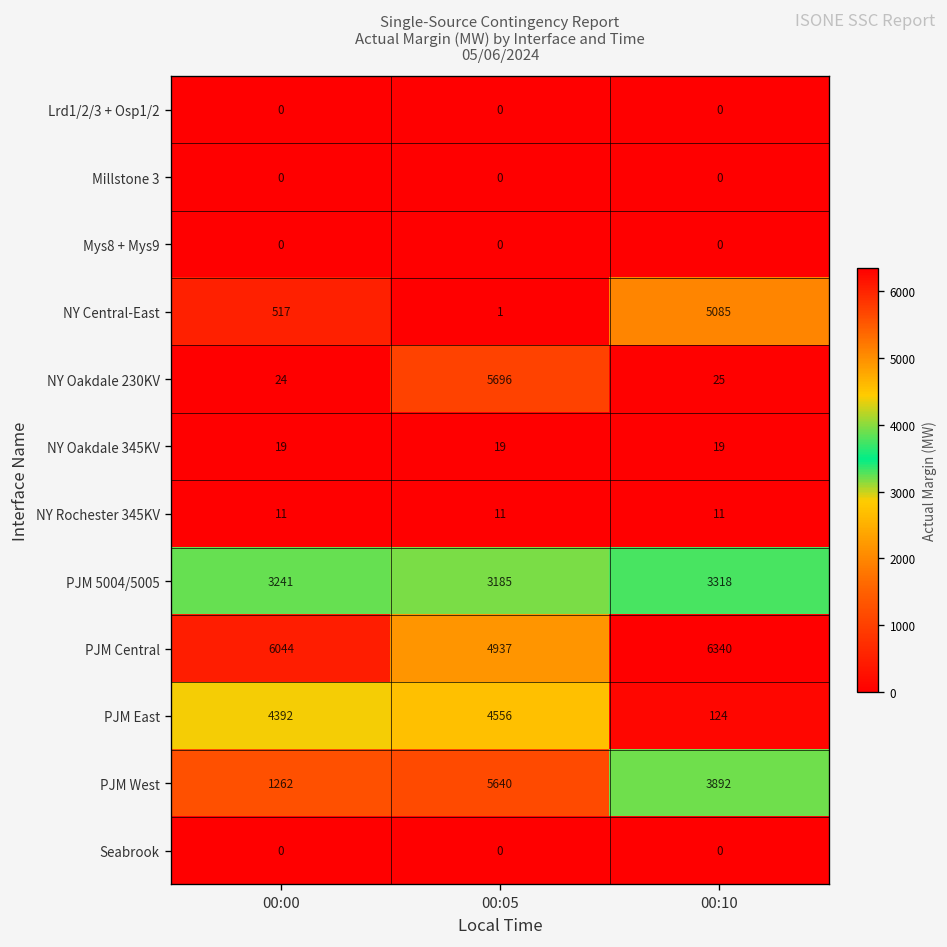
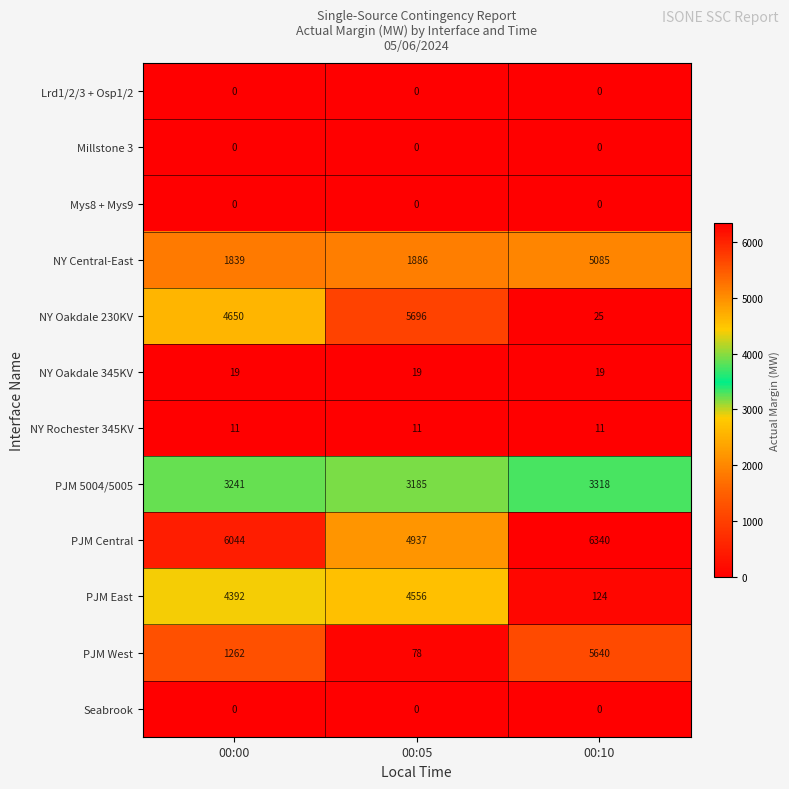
  {
    "Lrd1/2/3 + Osp1/2": {
      "00:00": 0,
      "00:05": 0,
      "00:10": 0
    },
    "Millstone 3": {
      "00:00": 0,
      "00:05": 0,
      "00:10": 0
    },
    "Mys8 + Mys9": {
      "00:00": 0,
      "00:05": 0,
      "00:10": 0
    },
    "NY Central-East": {
-     "00:00": 517,
-     "00:05": 1,
+     "00:00": 1839,
+     "00:05": 1886,
      "00:10": 5085
    },
    "NY Oakdale 230KV": {
-     "00:00": 24,
+     "00:00": 4650,
      "00:05": 5696,
      "00:10": 25
    },
    "NY Oakdale 345KV": {
      "00:00": 19,
      "00:05": 19,
      "00:10": 19
    },
    "NY Rochester 345KV": {
      "00:00": 11,
      "00:05": 11,
      "00:10": 11
    },
    "PJM 5004/5005": {
      "00:00": 3241,
      "00:05": 3185,
      "00:10": 3318
    },
    "PJM Central": {
      "00:00": 6044,
      "00:05": 4937,
      "00:10": 6340
    },
    "PJM East": {
      "00:00": 4392,
      "00:05": 4556,
      "00:10": 124
    },
    "PJM West": {
      "00:00": 1262,
-     "00:05": 5640,
-     "00:10": 3892
+     "00:05": 78,
+     "00:10": 5640
    },
    "Seabrook": {
      "00:00": 0,
      "00:05": 0,
      "00:10": 0
    }
  }
